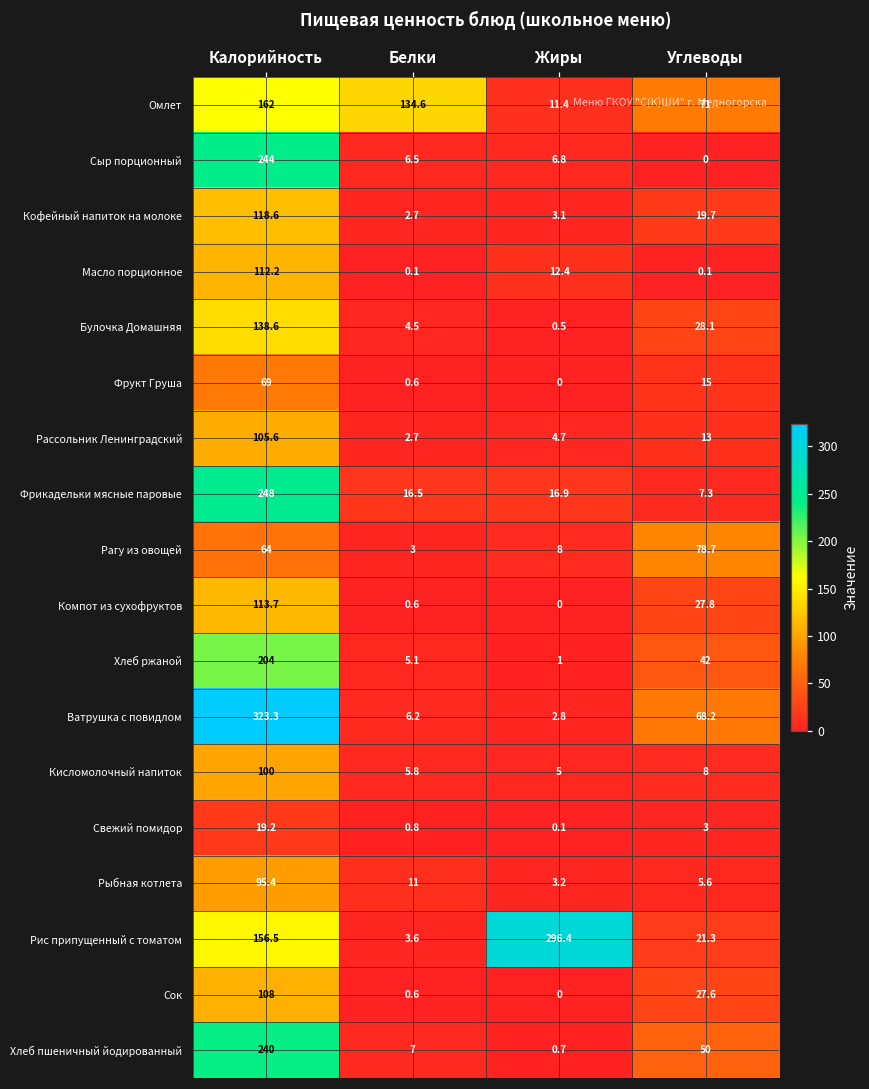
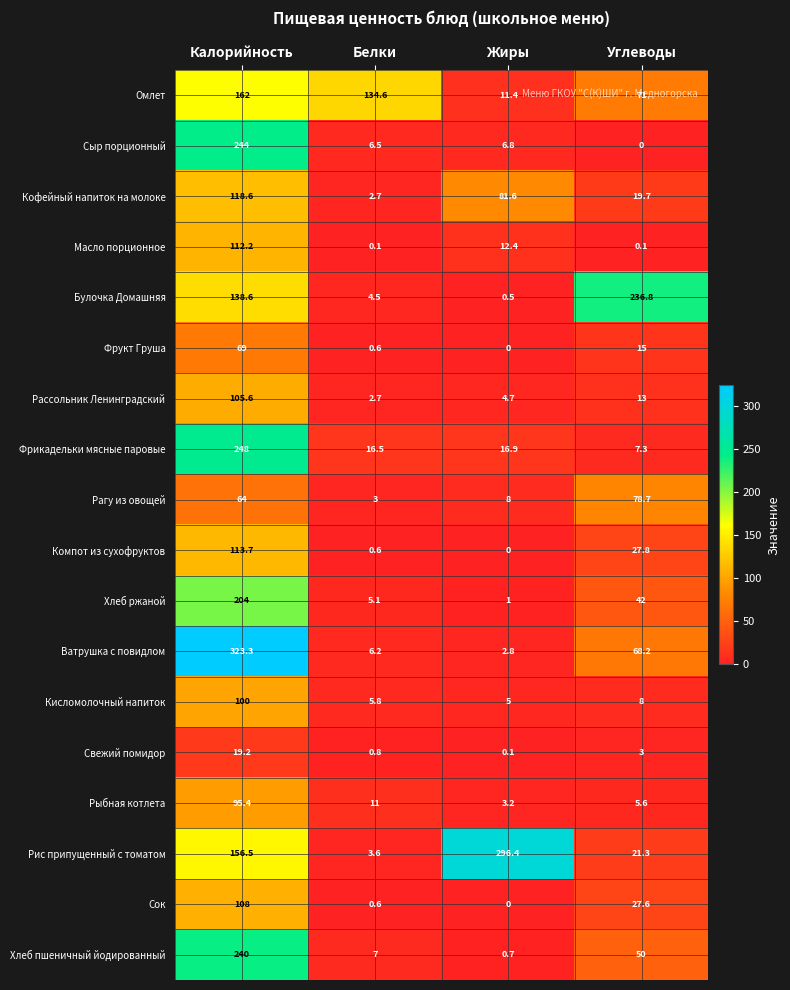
  {
    "Омлет": {
      "Калорийность": 162,
      "Белки": 134.6,
      "Жиры": 11.4
    },
    "Сыр порционный": {
      "Калорийность": 244,
      "Белки": 6.5,
      "Жиры": 6.8,
      "Углеводы": 0
    },
    "Кофейный напиток на молоке": {
      "Калорийность": 118.6,
      "Белки": 2.7,
-     "Жиры": 3.1,
+     "Жиры": 81.6,
      "Углеводы": 19.7
    },
    "Масло порционное": {
      "Калорийность": 112.2,
      "Белки": 0.1,
      "Жиры": 12.4,
      "Углеводы": 0.1
    },
    "Булочка Домашняя": {
      "Калорийность": 138.6,
      "Белки": 4.5,
      "Жиры": 0.5,
-     "Углеводы": 28.1
+     "Углеводы": 236.8
    },
    "Фрукт Груша": {
      "Калорийность": 69,
      "Белки": 0.6,
      "Жиры": 0,
      "Углеводы": 15
    },
    "Рассольник Ленинградский": {
      "Калорийность": 105.6,
      "Белки": 2.7,
      "Жиры": 4.7,
      "Углеводы": 13
    },
    "Фрикадельки мясные паровые": {
      "Калорийность": 248,
      "Белки": 16.5,
      "Жиры": 16.9,
      "Углеводы": 7.3
    },
    "Рагу из овощей": {
      "Калорийность": 64,
      "Белки": 3,
      "Жиры": 8,
      "Углеводы": 78.7
    },
    "Компот из сухофруктов": {
      "Калорийность": 113.7,
      "Белки": 0.6,
      "Жиры": 0,
      "Углеводы": 27.8
    },
    "Хлеб ржаной": {
      "Калорийность": 204,
      "Белки": 5.1,
      "Жиры": 1,
      "Углеводы": 42
    },
    "Ватрушка с повидлом": {
      "Калорийность": 323.3,
      "Белки": 6.2,
      "Жиры": 2.8,
      "Углеводы": 68.2
    },
    "Кисломолочный напиток": {
      "Калорийность": 100,
      "Белки": 5.8,
      "Жиры": 5,
      "Углеводы": 8
    },
    "Свежий помидор": {
      "Калорийность": 19.2,
      "Белки": 0.8,
      "Жиры": 0.1,
      "Углеводы": 3
    },
    "Рыбная котлета": {
      "Калорийность": 95.4,
      "Белки": 11,
      "Жиры": 3.2,
      "Углеводы": 5.6
    },
    "Рис припущенный с томатом": {
      "Калорийность": 156.5,
      "Белки": 3.6,
      "Жиры": 296.4,
      "Углеводы": 21.3
    },
    "Сок": {
      "Калорийность": 108,
      "Белки": 0.6,
      "Жиры": 0,
      "Углеводы": 27.6
    },
    "Хлеб пшеничный йодированный": {
      "Калорийность": 240,
      "Белки": 7,
      "Жиры": 0.7,
      "Углеводы": 50
    }
  }
